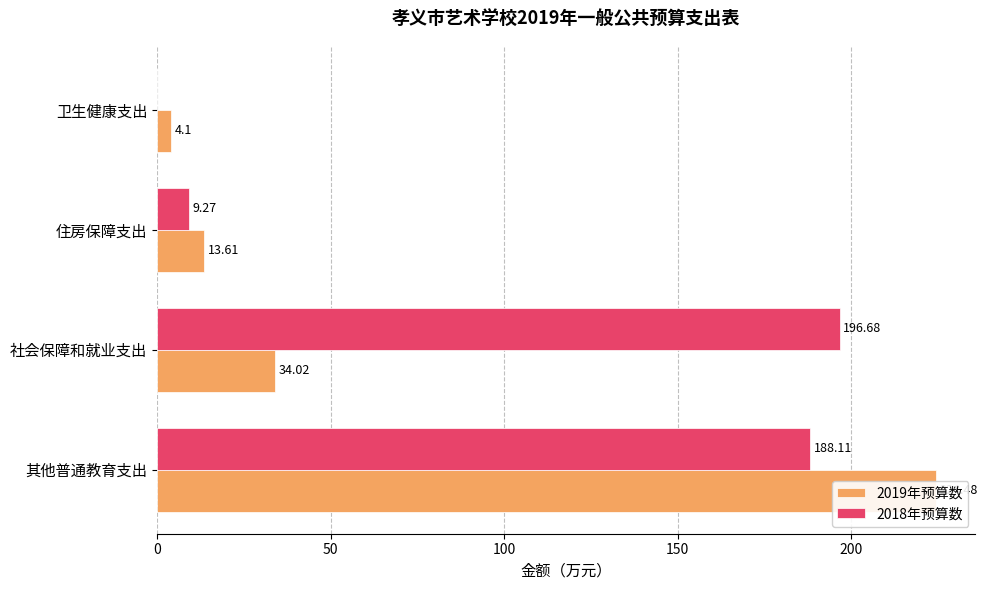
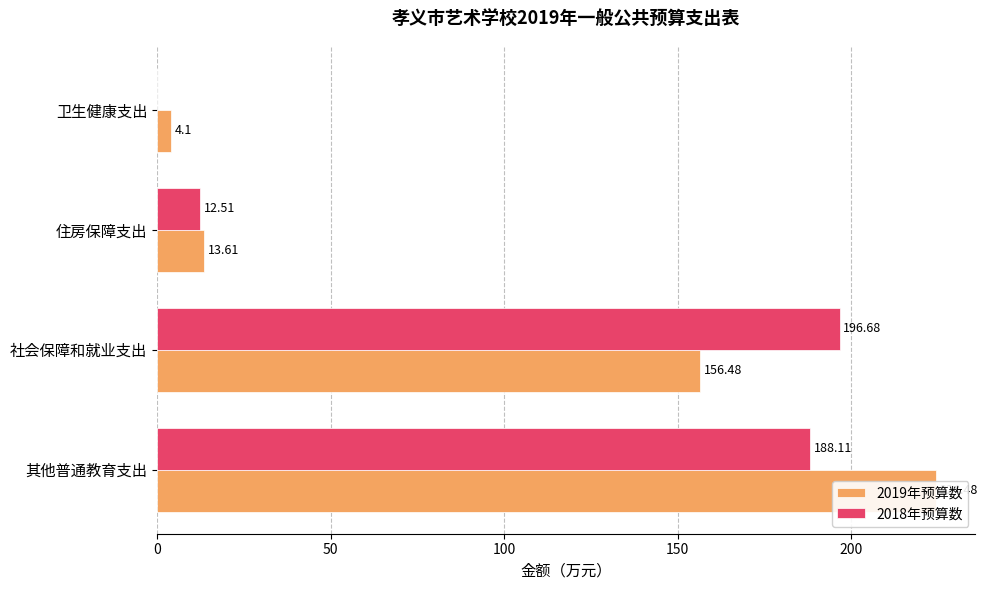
  {
    "2019年预算数": {
      "卫生健康支出": 4.1,
      "住房保障支出": 13.61,
-     "社会保障和就业支出": 34.02
+     "社会保障和就业支出": 156.48
    },
    "2018年预算数": {
-     "住房保障支出": 9.27,
+     "住房保障支出": 12.51,
      "社会保障和就业支出": 196.68,
      "其他普通教育支出": 188.11
    }
  }
